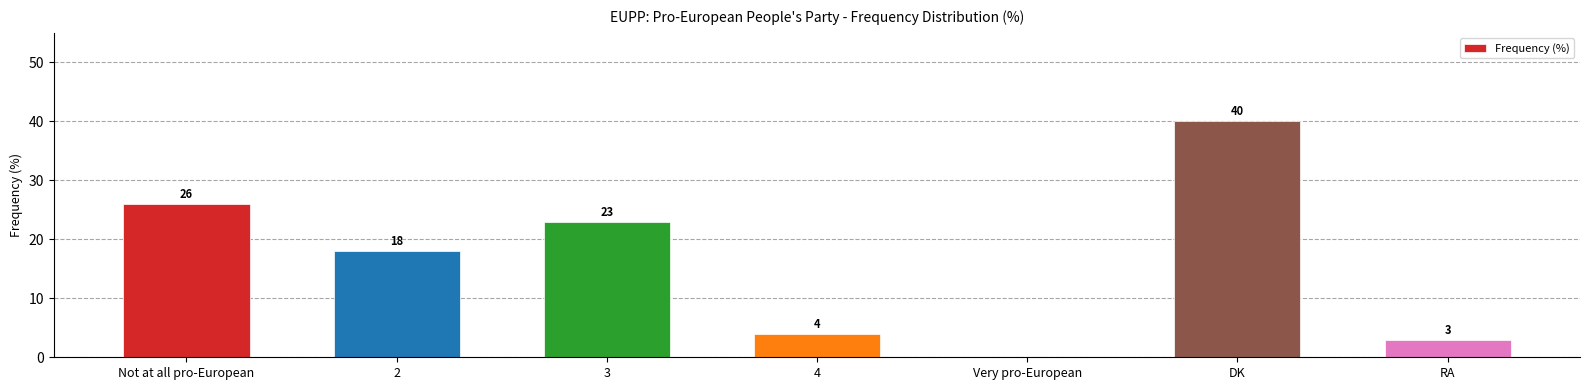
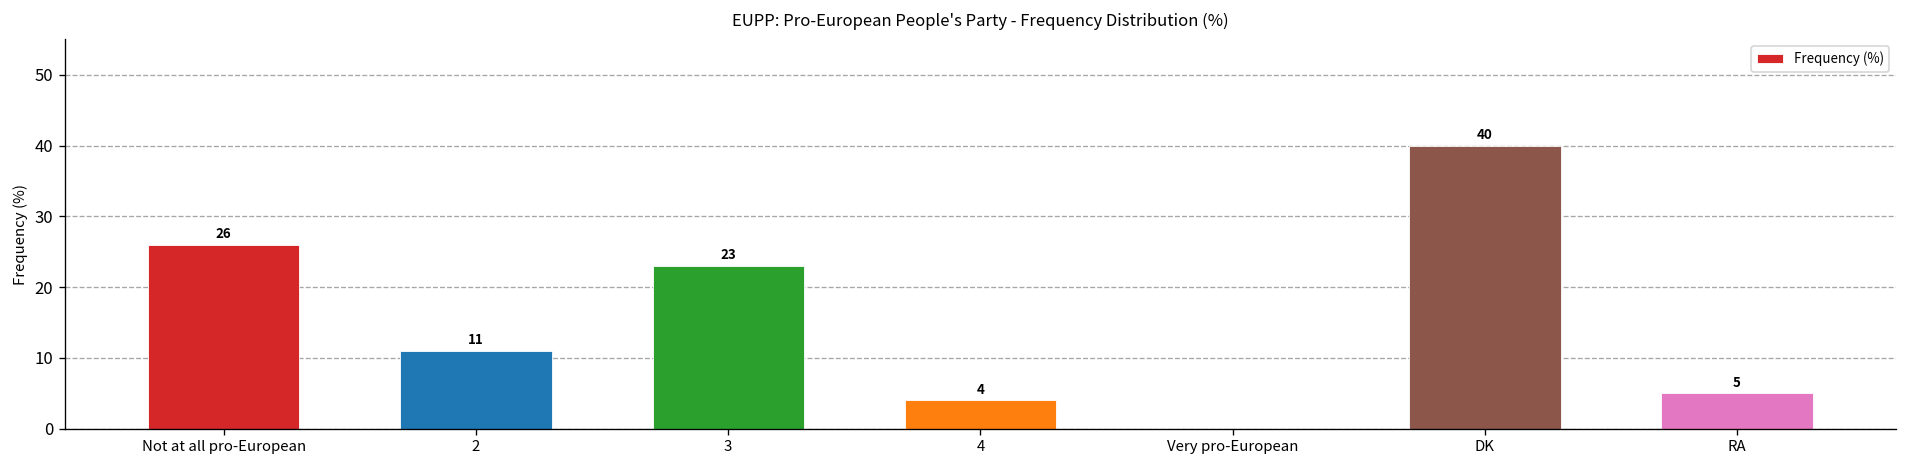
  {
    "Not at all pro-European": 26,
-   "2": 18,
+   "2": 11,
    "3": 23,
    "4": 4,
    "DK": 40,
-   "RA": 3
+   "RA": 5
  }
